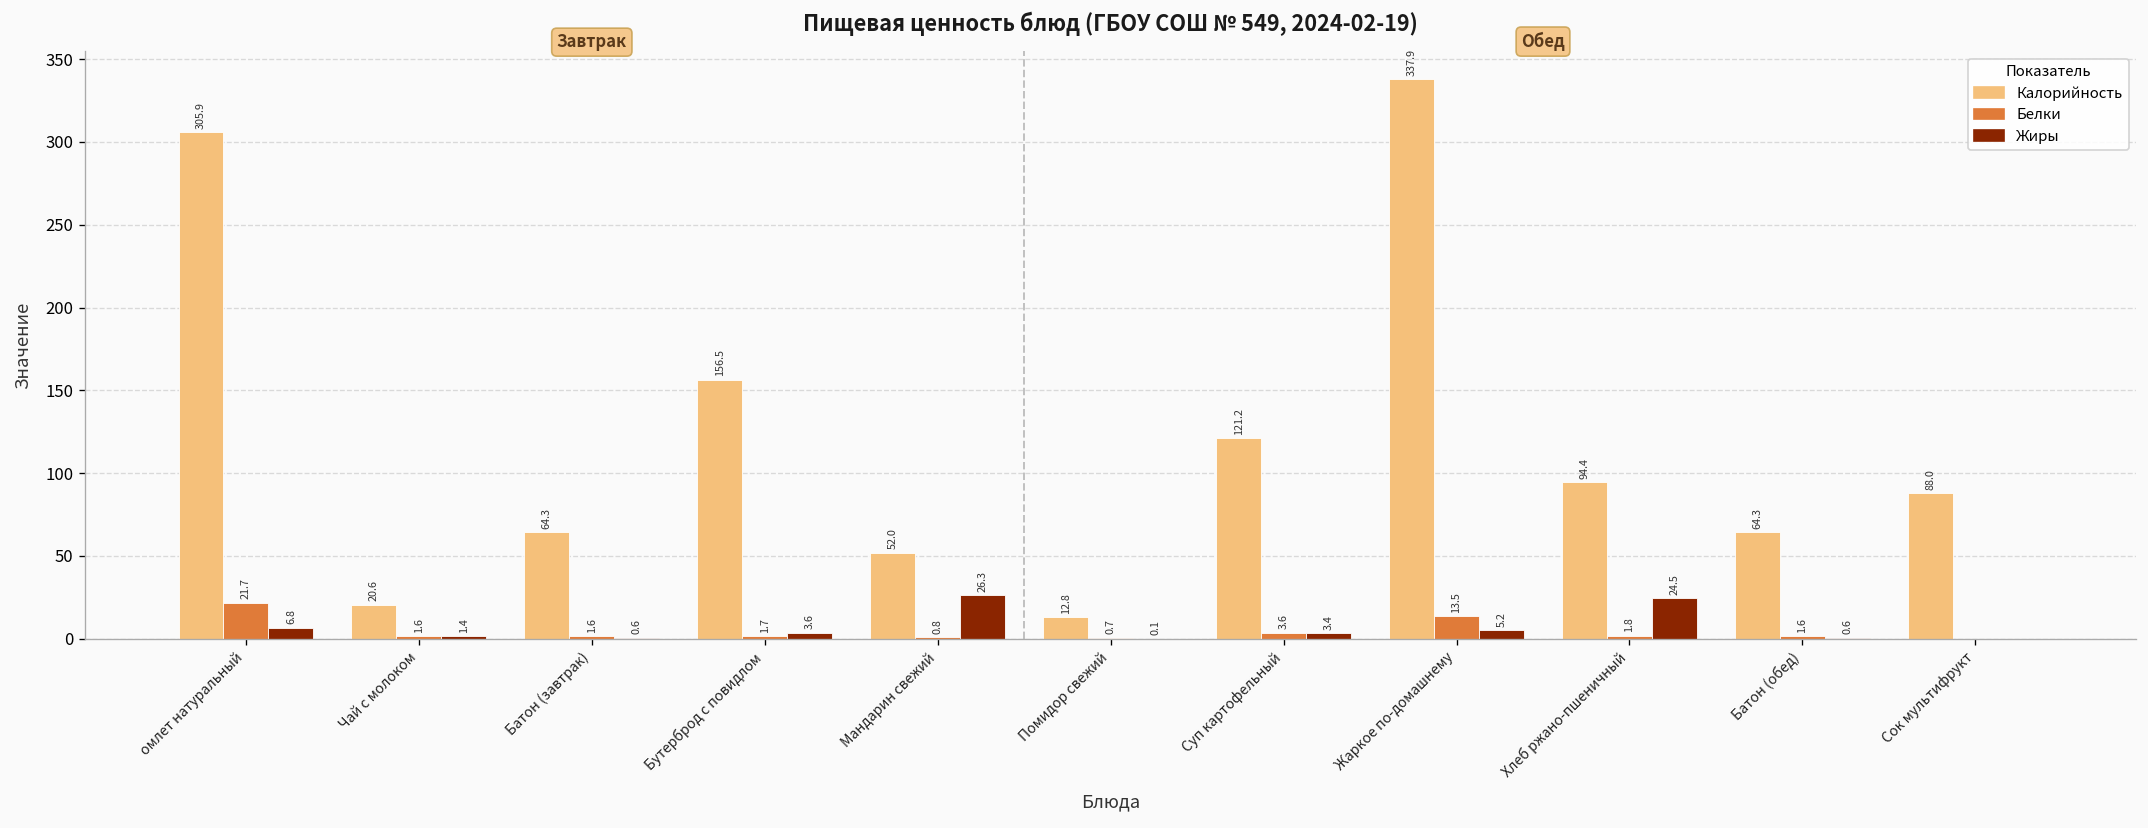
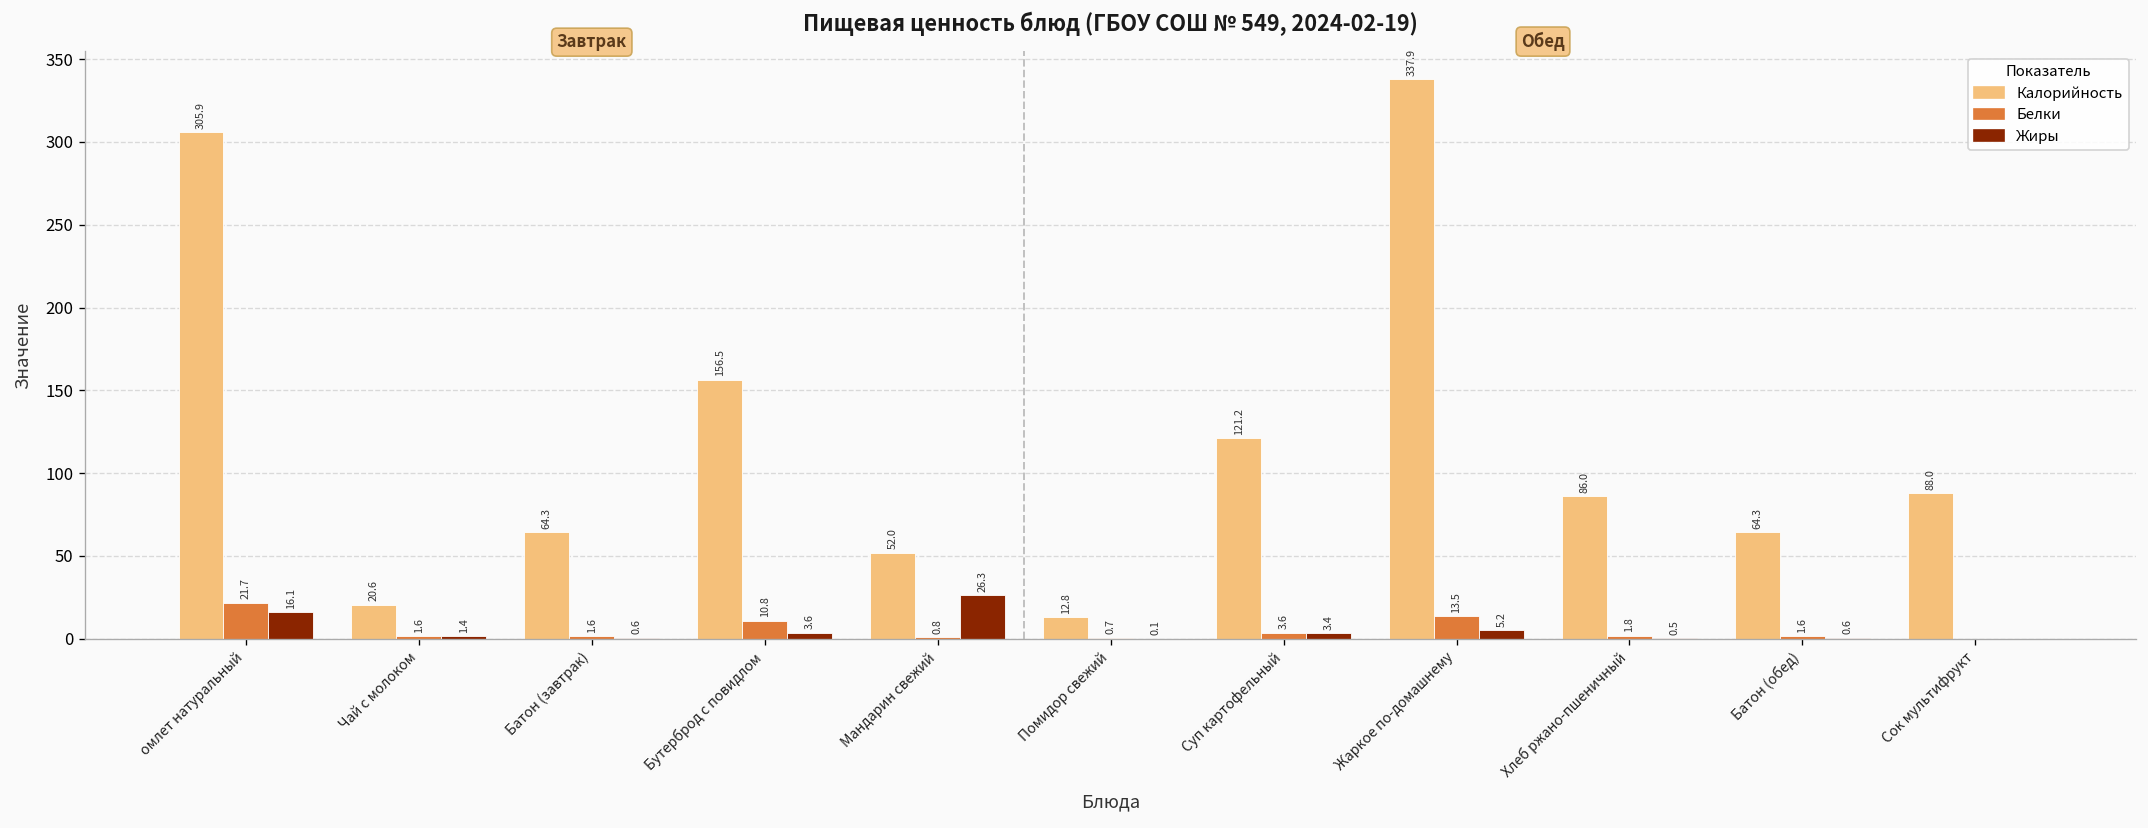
  {
    "Калорийность": {
      "омлет натуральный": 305.9,
      "Чай с молоком": 20.6,
      "Батон (завтрак)": 64.3,
      "Бутерброд с повидлом": 156.5,
      "Мандарин свежий": 52.0,
      "Помидор свежий": 12.8,
      "Суп картофельный": 121.2,
      "Жаркое по-домашнему": 337.9,
-     "Хлеб ржано-пшеничный": 94.4,
+     "Хлеб ржано-пшеничный": 86.0,
      "Батон (обед)": 64.3,
      "Сок мультифрукт": 88.0
    },
    "Белки": {
      "омлет натуральный": 21.7,
      "Чай с молоком": 1.6,
      "Батон (завтрак)": 1.6,
-     "Бутерброд с повидлом": 1.7,
+     "Бутерброд с повидлом": 10.8,
      "Мандарин свежий": 0.8,
      "Помидор свежий": 0.7,
      "Суп картофельный": 3.6,
      "Жаркое по-домашнему": 13.5,
      "Хлеб ржано-пшеничный": 1.8,
      "Батон (обед)": 1.6
    },
    "Жиры": {
-     "омлет натуральный": 6.8,
+     "омлет натуральный": 16.1,
      "Чай с молоком": 1.4,
      "Батон (завтрак)": 0.6,
      "Бутерброд с повидлом": 3.6,
      "Мандарин свежий": 26.3,
      "Помидор свежий": 0.1,
      "Суп картофельный": 3.4,
      "Жаркое по-домашнему": 5.2,
-     "Хлеб ржано-пшеничный": 24.5,
+     "Хлеб ржано-пшеничный": 0.5,
      "Батон (обед)": 0.6
    }
  }
